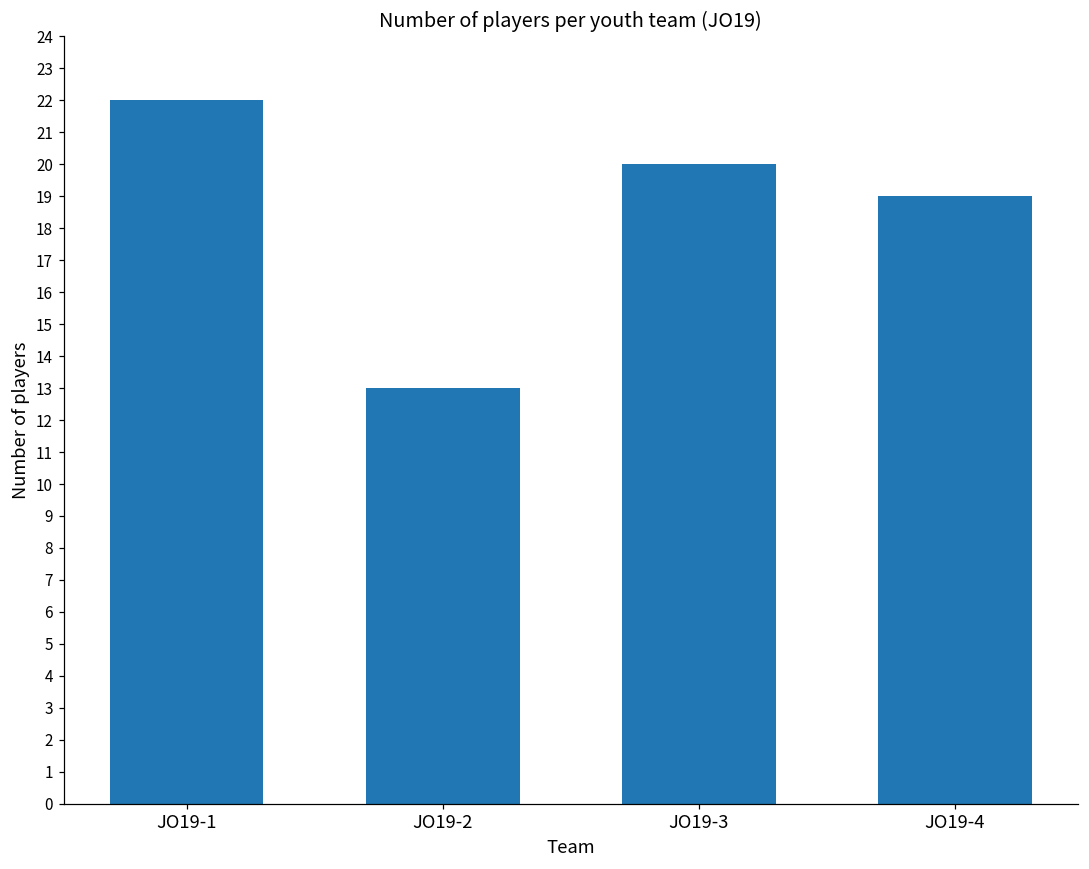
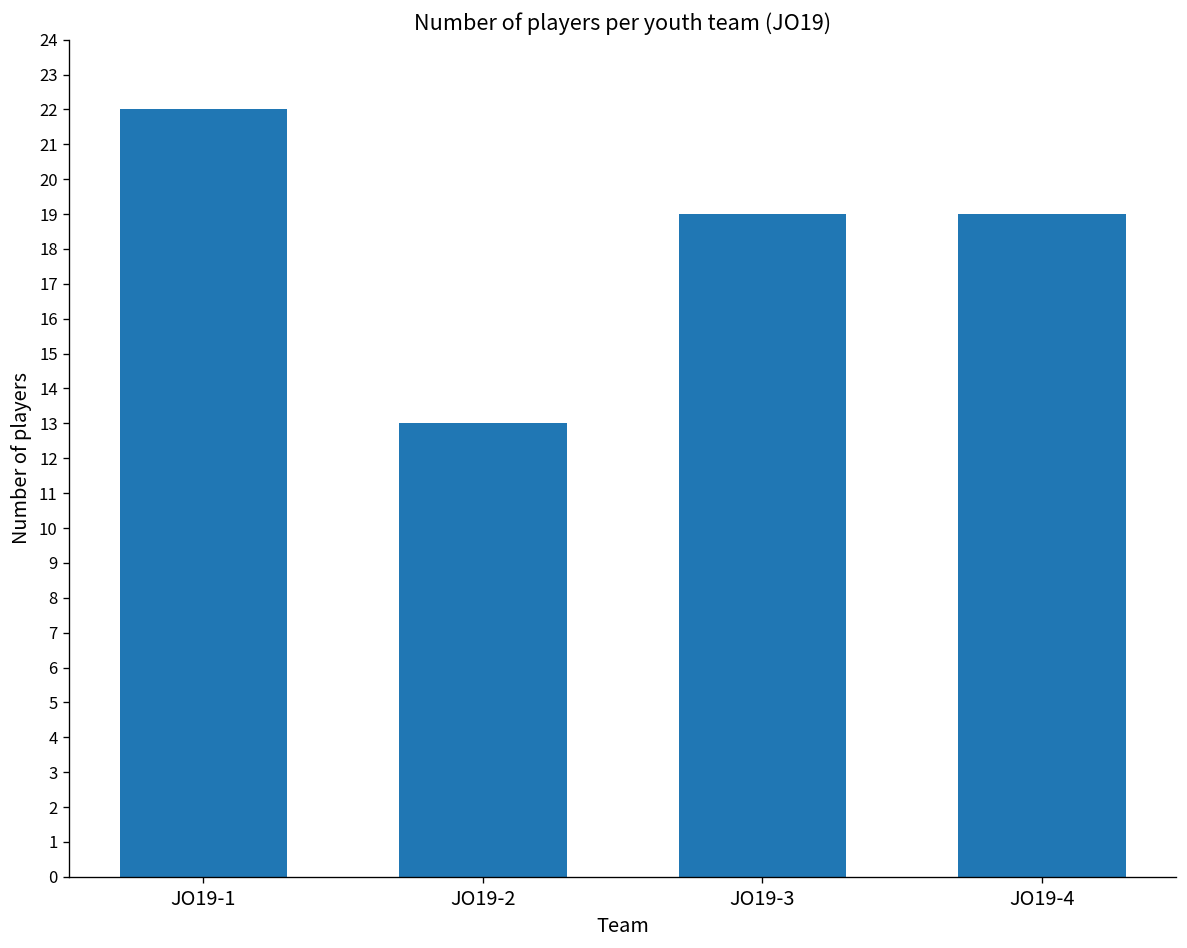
  {
    "JO19-1": 22,
    "JO19-2": 13,
-   "JO19-3": 20,
+   "JO19-3": 19,
    "JO19-4": 19
  }
